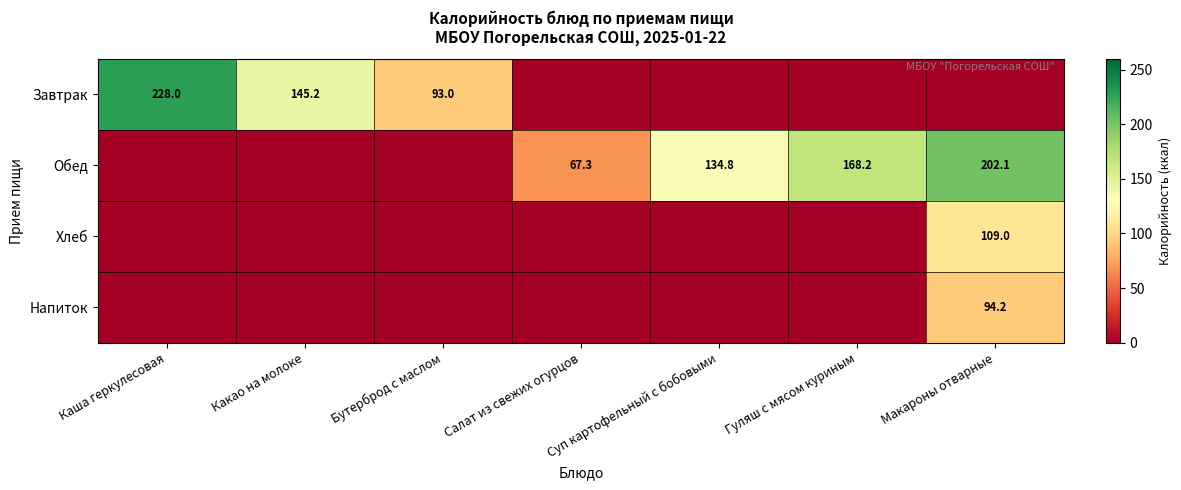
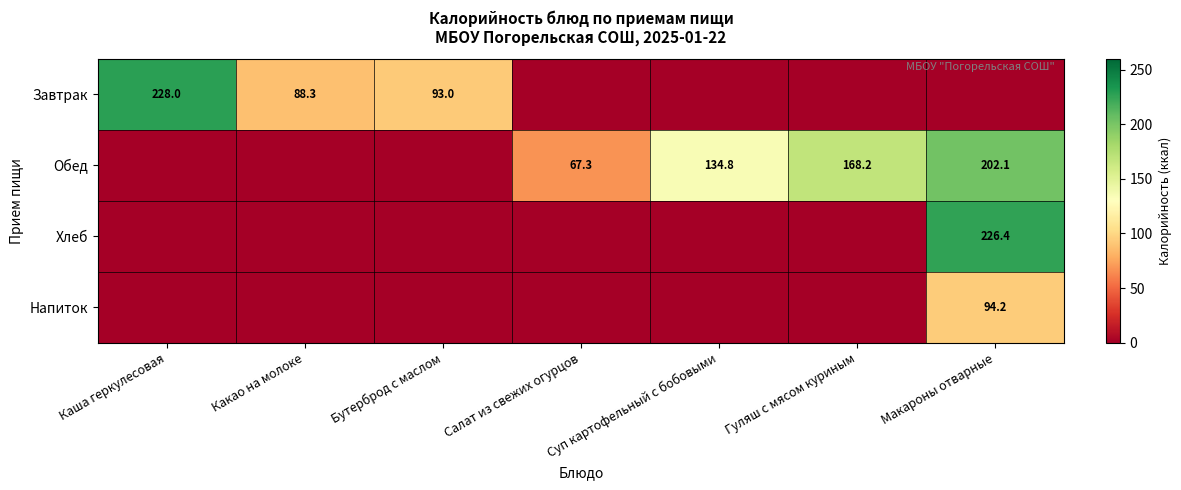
  {
    "Завтрак": {
      "Каша геркулесовая": 228.0,
-     "Какао на молоке": 145.2,
+     "Какао на молоке": 88.3,
      "Бутерброд с маслом": 93.0
    },
    "Обед": {
      "Салат из свежих огурцов": 67.3,
      "Суп картофельный с бобовыми": 134.8,
      "Гуляш с мясом куриным": 168.2,
      "Макароны отварные": 202.1
    },
    "Хлеб": {
-     "Макароны отварные": 109.0
+     "Макароны отварные": 226.4
    },
    "Напиток": {
      "Макароны отварные": 94.2
    }
  }
